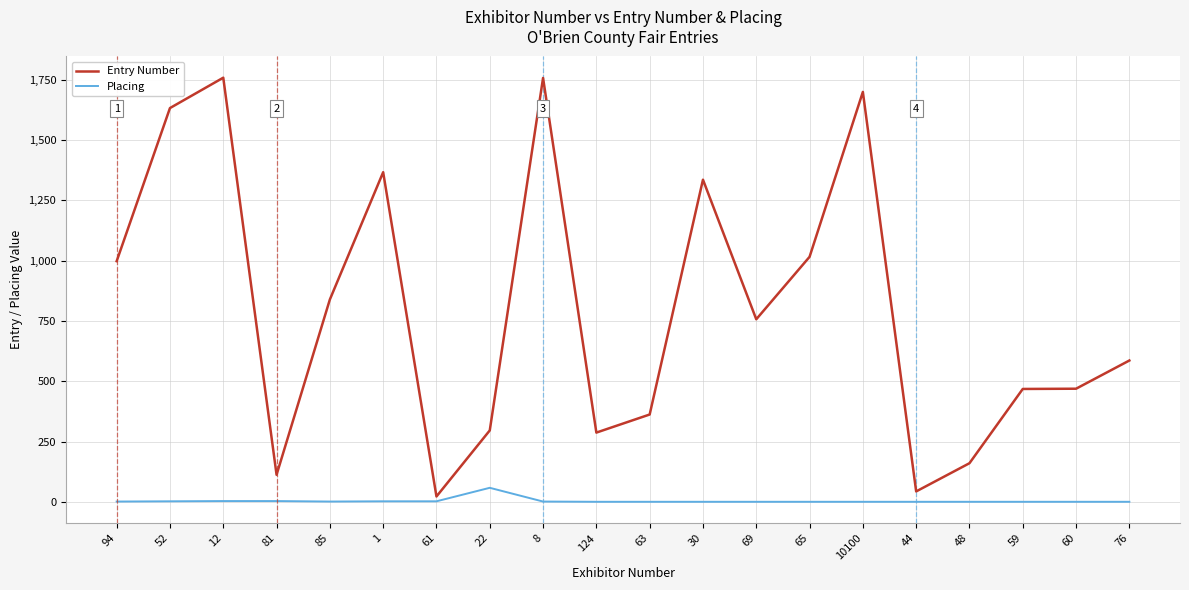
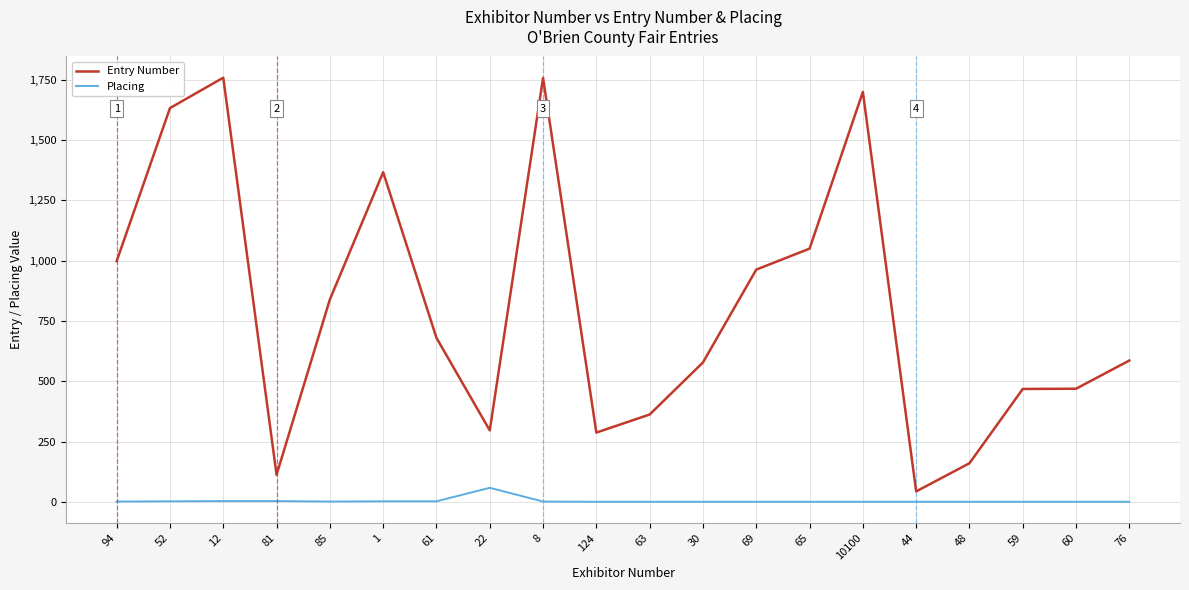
  {
    "Entry Number": {
      "94": "1,000",
      "52": "1,630",
      "12": "1,760",
      "81": "110",
      "85": "840",
      "1": "1,370",
-     "61": "20",
+     "61": "680",
      "22": "300",
      "8": "1,760",
      "124": "290",
      "63": "360",
-     "30": "1,340",
-     "69": "760",
-     "65": "1,020",
+     "30": "580",
+     "69": "960",
+     "65": "1,050",
      "10100": "1,700",
      "44": "40",
      "48": "160",
      "59": "470",
      "60": "470",
      "76": "590"
    },
    "Placing": {
      "94": "0",
      "52": "0",
      "12": "0",
      "81": "0",
      "85": "0",
      "1": "0",
      "61": "0",
      "22": "60",
      "8": "0",
      "124": "0",
      "63": "0",
      "30": "0",
      "69": "0",
      "65": "0",
      "10100": "0",
      "44": "0",
      "48": "0",
      "59": "0",
      "60": "0",
      "76": "0"
    }
  }
